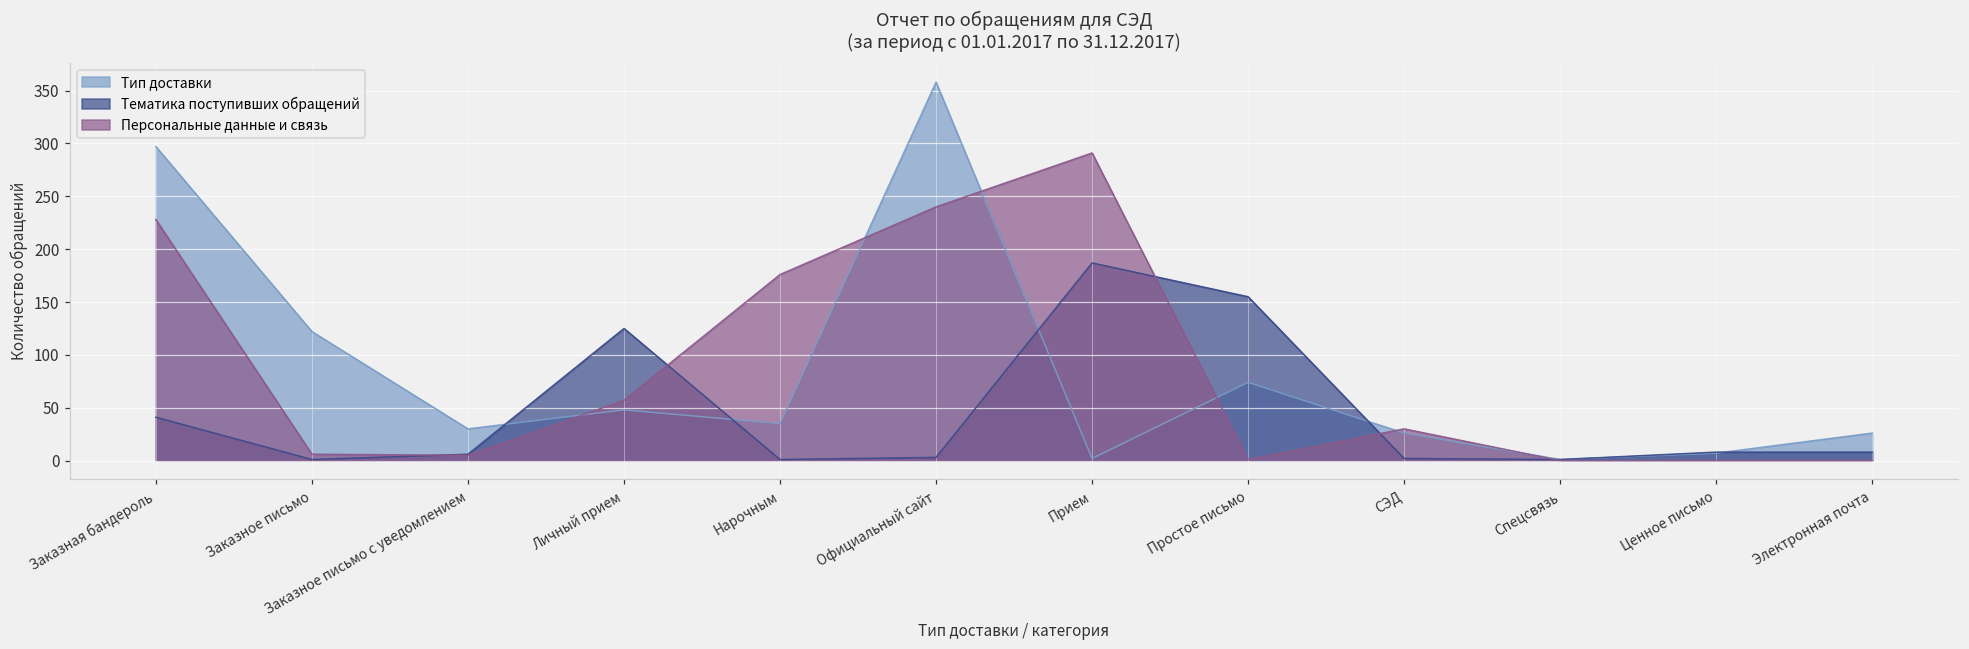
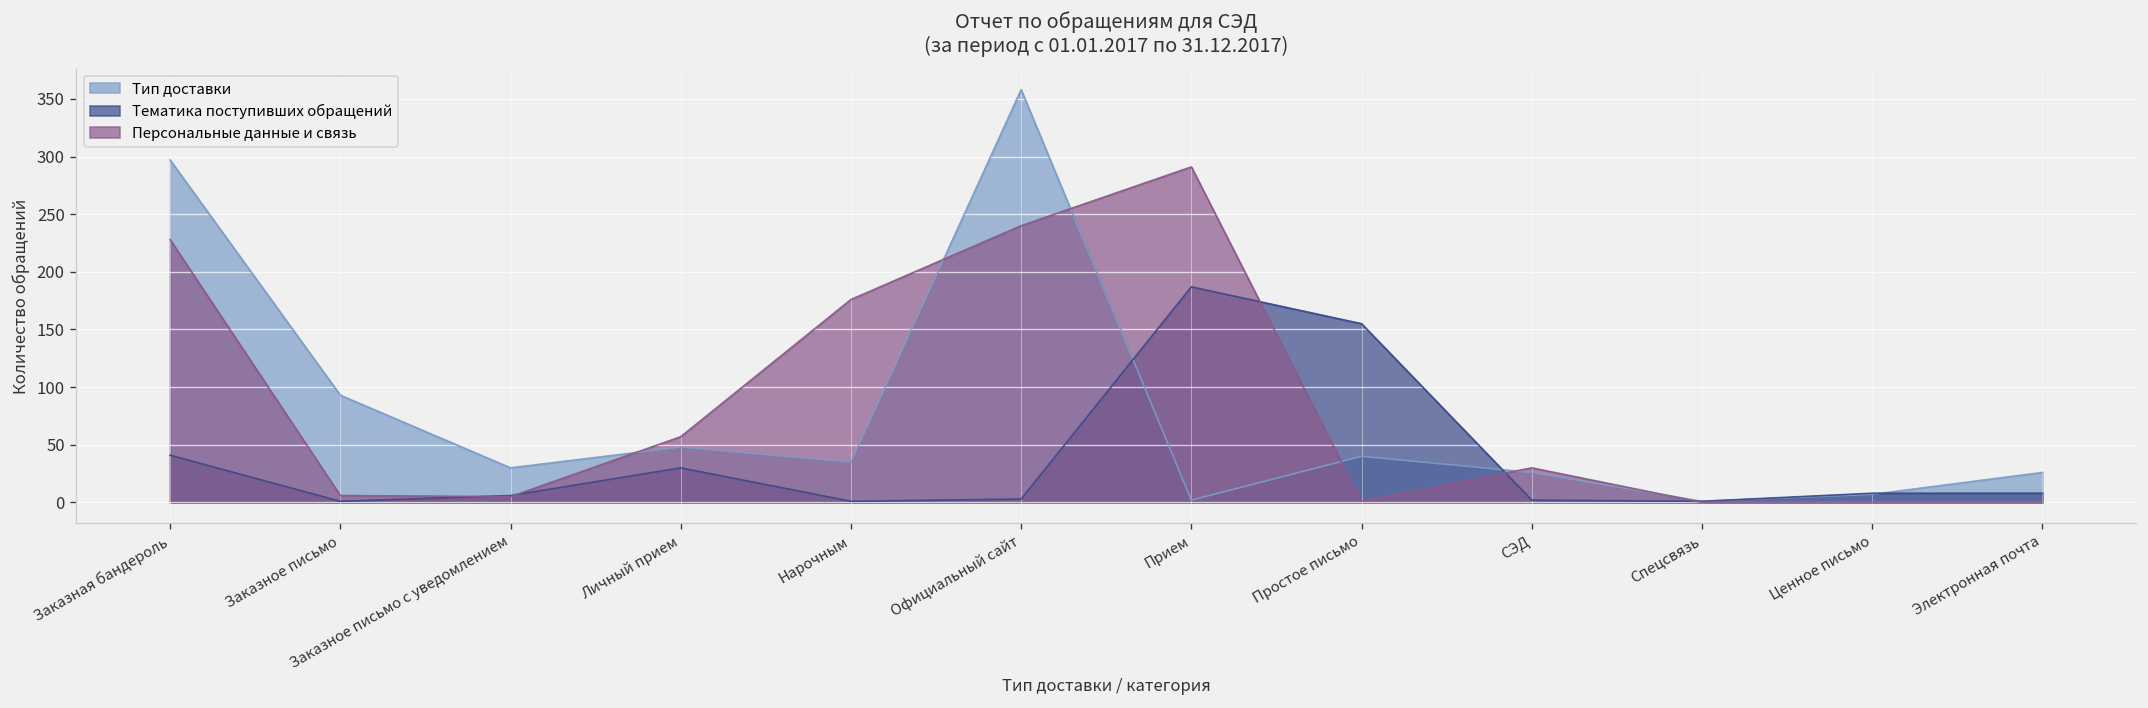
  {
    "Тип доставки": {
      "Заказная бандероль": 300,
-     "Заказное письмо": 120,
+     "Заказное письмо": 90,
      "Заказное письмо с уведомлением": 30,
      "Личный прием": 50,
      "Нарочным": 40,
      "Официальный сайт": 360,
      "Прием": 0,
-     "Простое письмо": 70,
+     "Простое письмо": 40,
      "СЭД": 30,
      "Электронная почта": 30
    },
    "Тематика поступивших обращений": {
      "Заказная бандероль": 40,
      "Заказное письмо": 0,
-     "Личный прием": 130,
+     "Личный прием": 30,
      "Нарочным": 0,
      "Официальный сайт": 0,
      "Прием": 190,
      "Простое письмо": 160,
      "СЭД": 0,
      "Электронная почта": 10
    },
    "Персональные данные и связь": {
      "Заказная бандероль": 230,
      "Заказное письмо": 10,
      "Личный прием": 60,
      "Нарочным": 180,
      "Официальный сайт": 240,
      "Прием": 290,
      "Простое письмо": 0,
      "СЭД": 30,
      "Ценное письмо": 0,
      "Электронная почта": 0
    }
  }
